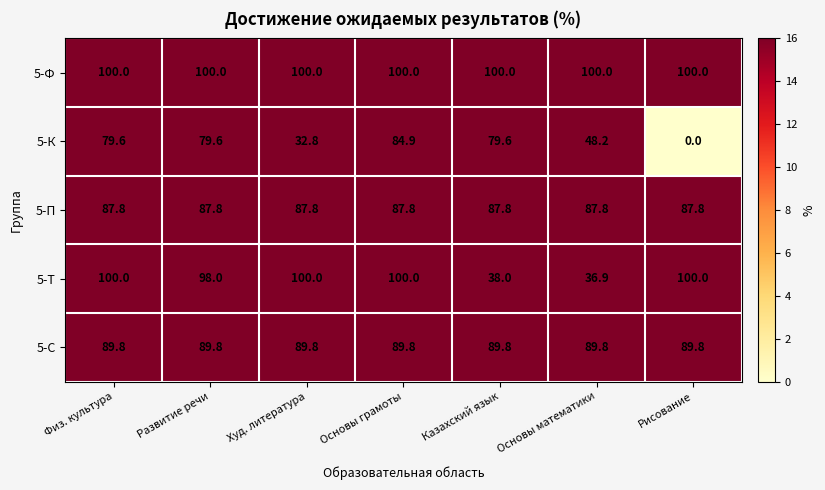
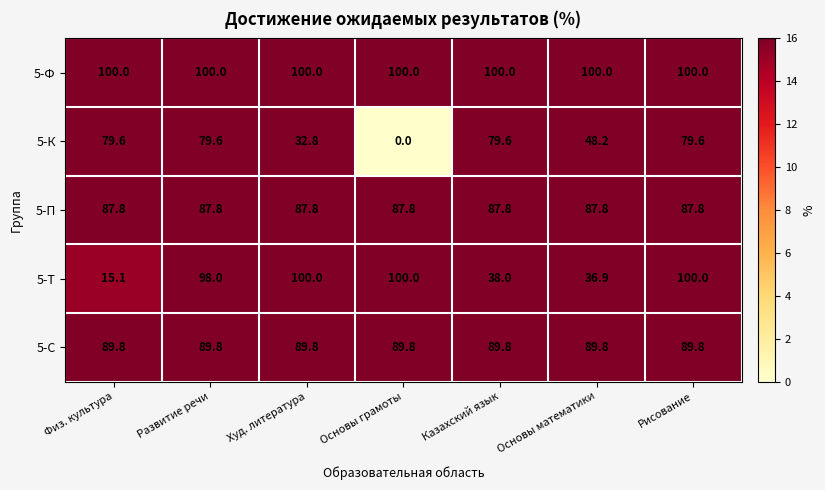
  {
    "5-Ф": {
      "Физ. культура": 100.0,
      "Развитие речи": 100.0,
      "Худ. литература": 100.0,
      "Основы грамоты": 100.0,
      "Казахский язык": 100.0,
      "Основы математики": 100.0,
      "Рисование": 100.0
    },
    "5-К": {
      "Физ. культура": 79.6,
      "Развитие речи": 79.6,
      "Худ. литература": 32.8,
-     "Основы грамоты": 84.9,
+     "Основы грамоты": 0.0,
      "Казахский язык": 79.6,
      "Основы математики": 48.2,
-     "Рисование": 0.0
+     "Рисование": 79.6
    },
    "5-П": {
      "Физ. культура": 87.8,
      "Развитие речи": 87.8,
      "Худ. литература": 87.8,
      "Основы грамоты": 87.8,
      "Казахский язык": 87.8,
      "Основы математики": 87.8,
      "Рисование": 87.8
    },
    "5-Т": {
-     "Физ. культура": 100.0,
+     "Физ. культура": 15.1,
      "Развитие речи": 98.0,
      "Худ. литература": 100.0,
      "Основы грамоты": 100.0,
      "Казахский язык": 38.0,
      "Основы математики": 36.9,
      "Рисование": 100.0
    },
    "5-С": {
      "Физ. культура": 89.8,
      "Развитие речи": 89.8,
      "Худ. литература": 89.8,
      "Основы грамоты": 89.8,
      "Казахский язык": 89.8,
      "Основы математики": 89.8,
      "Рисование": 89.8
    }
  }
